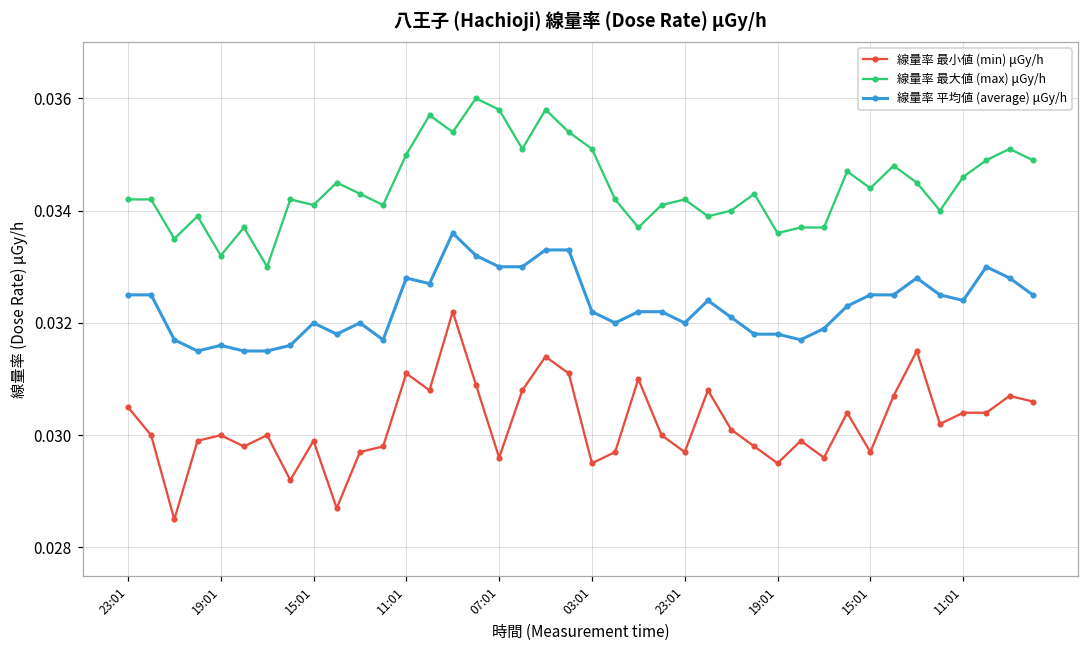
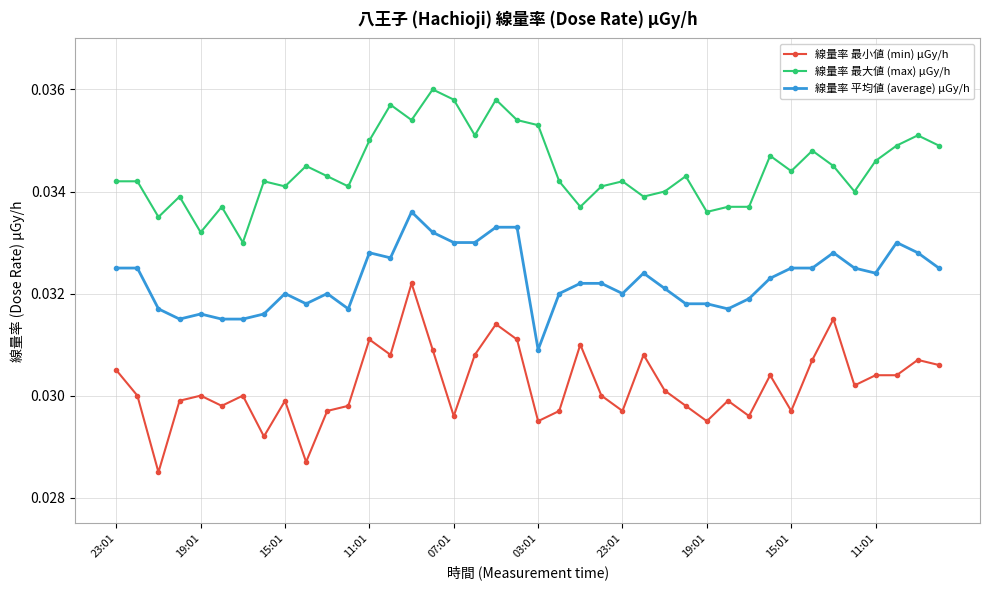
  {
    "線量率 最小値 (min) μGy/h": {
      "07:01": 0.0296,
      "03:01": 0.0295
    },
    "線量率 最大値 (max) μGy/h": {
      "07:01": 0.0358,
-     "03:01": 0.0351
+     "03:01": 0.0353
    },
    "線量率 平均値 (average) μGy/h": {
      "07:01": 0.0330,
-     "03:01": 0.0322
+     "03:01": 0.0309
    }
  }
